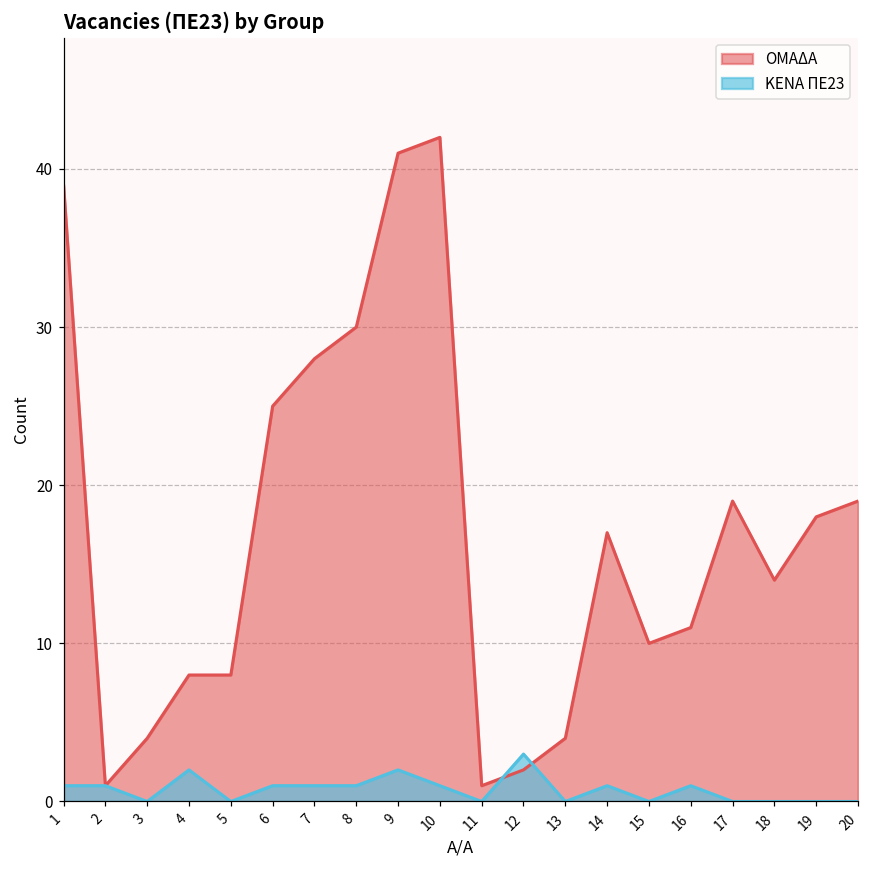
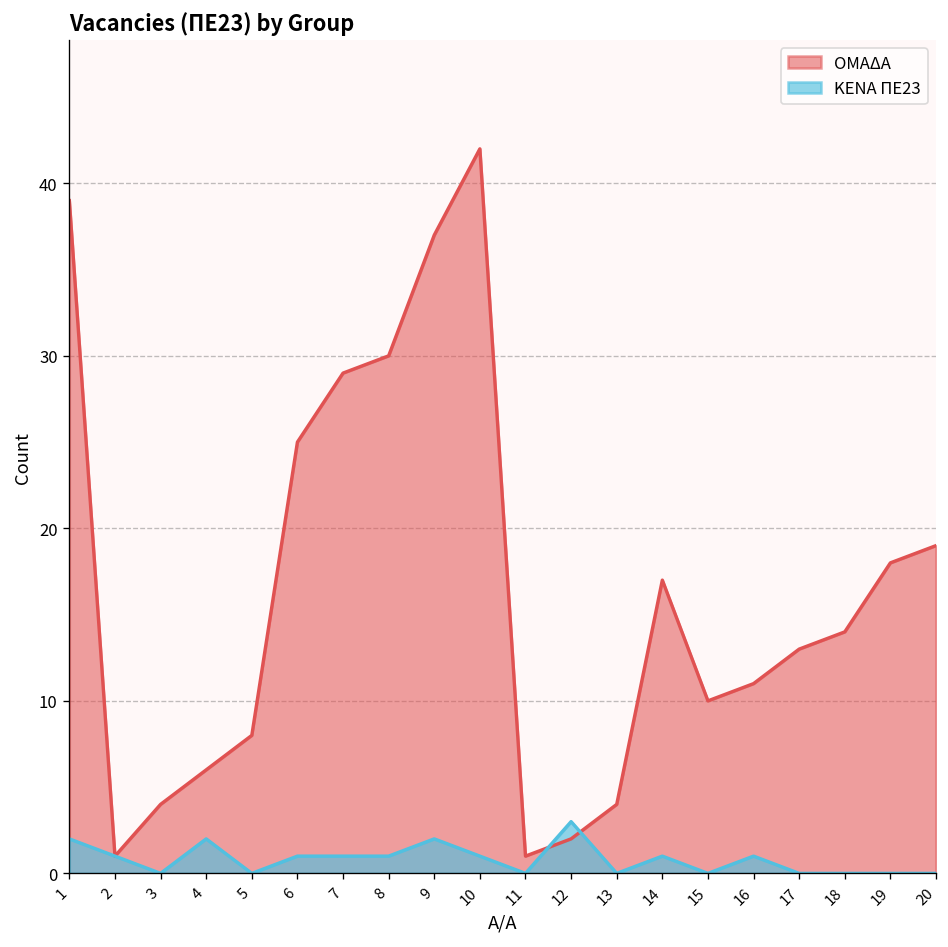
  {
    "ΟΜΑΔΑ": {
      "1": 39,
      "3": 4,
-     "4": 8,
+     "4": 6,
      "5": 8,
      "6": 25,
-     "7": 28,
+     "7": 29,
      "8": 30,
-     "9": 41,
+     "9": 37,
      "10": 42,
      "11": 1,
      "12": 2,
      "13": 4,
      "14": 17,
      "15": 10,
      "16": 11,
-     "17": 19,
+     "17": 13,
      "18": 14,
      "19": 18,
      "20": 19
    },
    "ΚΕΝΑ ΠΕ23": {
-     "1": 1,
+     "1": 2,
      "3": 0,
      "4": 2,
      "5": 0,
      "6": 1,
      "7": 1,
      "8": 1,
      "9": 2,
      "10": 1,
      "11": 0,
      "12": 3,
      "13": 0,
      "14": 1,
      "15": 0,
      "16": 1,
      "17": 0,
      "18": 0,
      "19": 0,
      "20": 0
    }
  }
